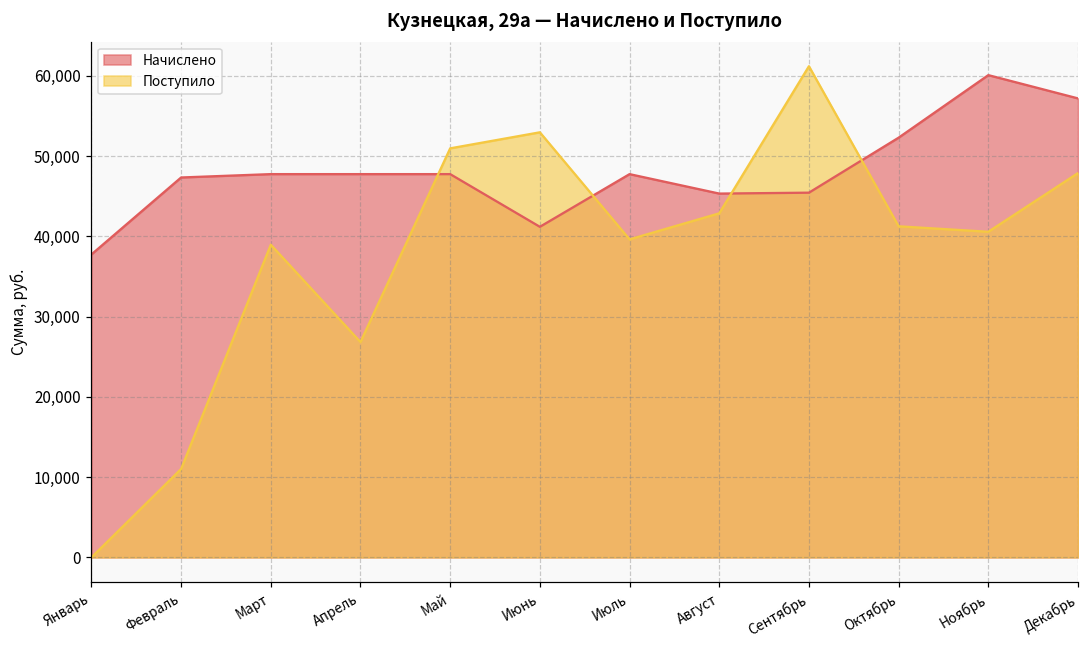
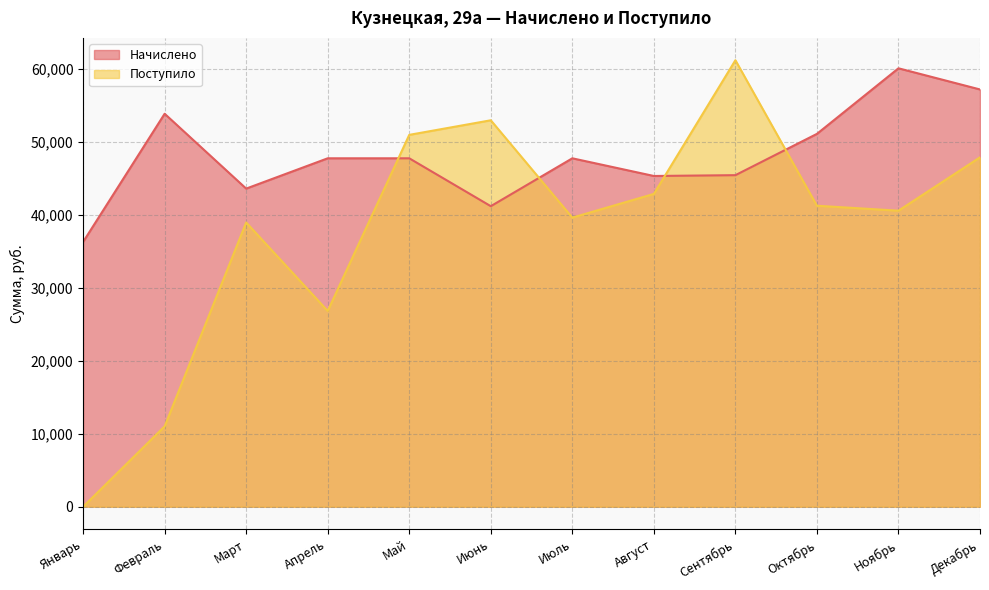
  {
    "Начислено": {
-     "Январь": "38,000",
-     "Февраль": "47,000",
-     "Март": "48,000",
+     "Январь": "36,000",
+     "Февраль": "54,000",
+     "Март": "44,000",
      "Апрель": "48,000",
      "Май": "48,000",
      "Июнь": "41,000",
      "Июль": "48,000",
      "Август": "45,000",
      "Сентябрь": "45,000",
-     "Октябрь": "52,000",
+     "Октябрь": "51,000",
      "Ноябрь": "60,000",
      "Декабрь": "57,000"
    },
    "Поступило": {
      "Январь": "0",
      "Февраль": "11,000",
      "Март": "39,000",
      "Апрель": "27,000",
      "Май": "51,000",
      "Июнь": "53,000",
      "Июль": "40,000",
      "Август": "43,000",
      "Сентябрь": "61,000",
      "Октябрь": "41,000",
      "Ноябрь": "41,000",
      "Декабрь": "48,000"
    }
  }
